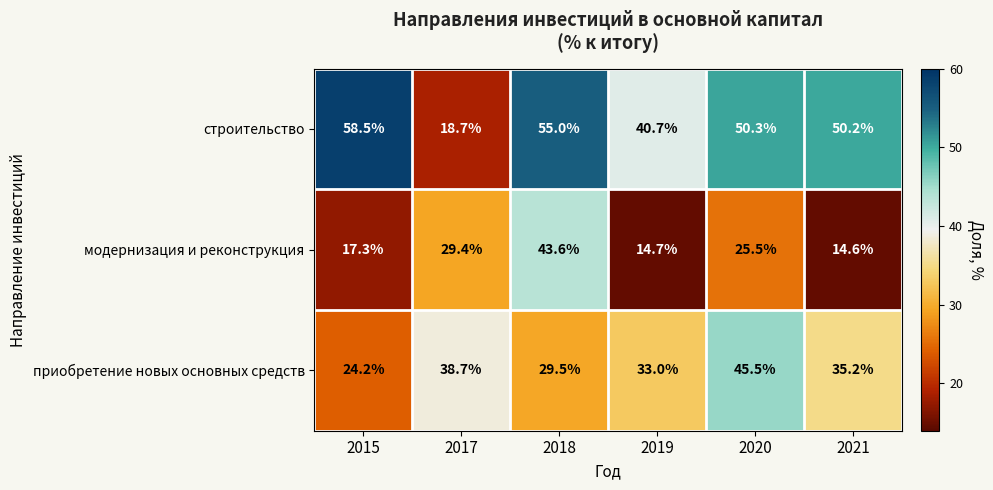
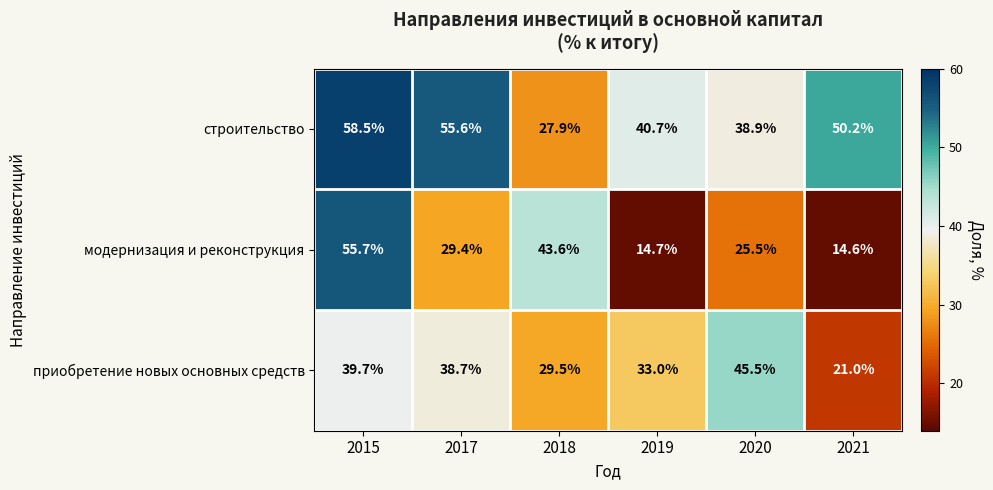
  {
    "строительство": {
      "2015": "58.5%",
-     "2017": "18.7%",
-     "2018": "55.0%",
+     "2017": "55.6%",
+     "2018": "27.9%",
      "2019": "40.7%",
-     "2020": "50.3%",
+     "2020": "38.9%",
      "2021": "50.2%"
    },
    "модернизация и реконструкция": {
-     "2015": "17.3%",
+     "2015": "55.7%",
      "2017": "29.4%",
      "2018": "43.6%",
      "2019": "14.7%",
      "2020": "25.5%",
      "2021": "14.6%"
    },
    "приобретение новых основных средств": {
-     "2015": "24.2%",
+     "2015": "39.7%",
      "2017": "38.7%",
      "2018": "29.5%",
      "2019": "33.0%",
      "2020": "45.5%",
-     "2021": "35.2%"
+     "2021": "21.0%"
    }
  }
